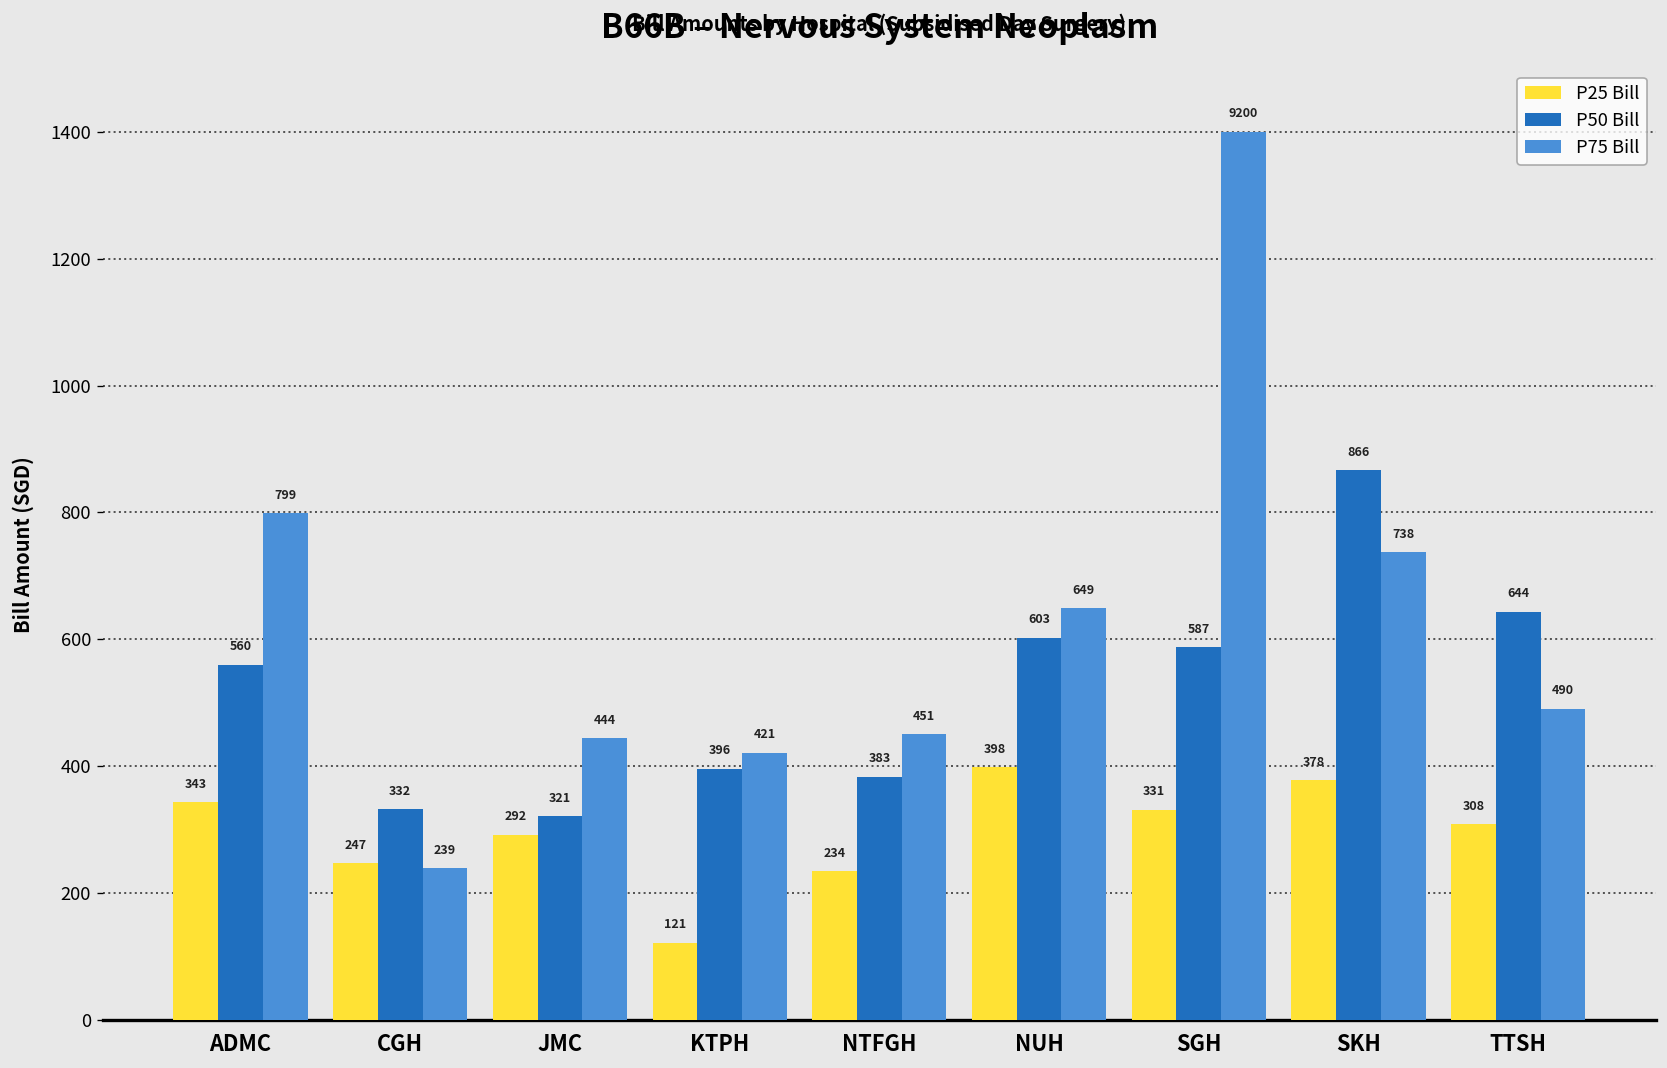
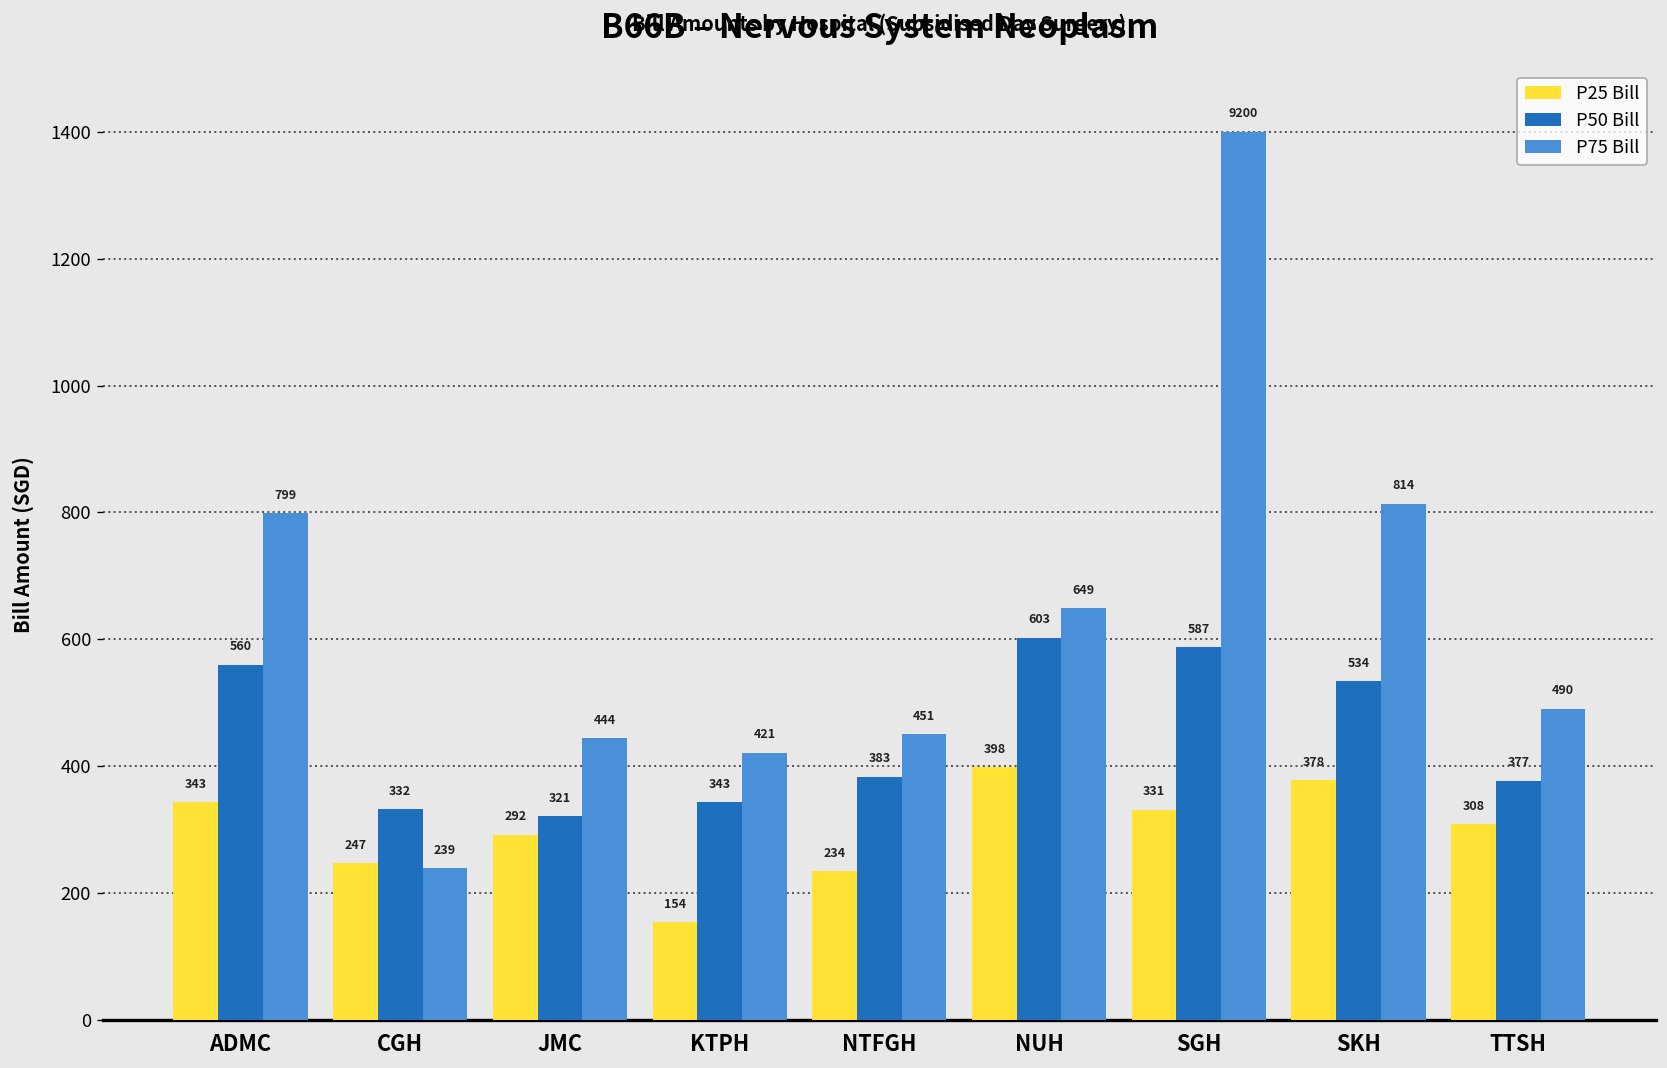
  {
    "P25 Bill": {
      "ADMC": 343,
      "CGH": 247,
      "JMC": 292,
-     "KTPH": 121,
+     "KTPH": 154,
      "NTFGH": 234,
      "NUH": 398,
      "SGH": 331,
      "SKH": 378,
      "TTSH": 308
    },
    "P50 Bill": {
      "ADMC": 560,
      "CGH": 332,
      "JMC": 321,
-     "KTPH": 396,
+     "KTPH": 343,
      "NTFGH": 383,
      "NUH": 603,
      "SGH": 587,
-     "SKH": 866,
-     "TTSH": 644
+     "SKH": 534,
+     "TTSH": 377
    },
    "P75 Bill": {
      "ADMC": 799,
      "CGH": 239,
      "JMC": 444,
      "KTPH": 421,
      "NTFGH": 451,
      "NUH": 649,
-     "SKH": 738,
+     "SKH": 814,
      "TTSH": 490
    }
  }
